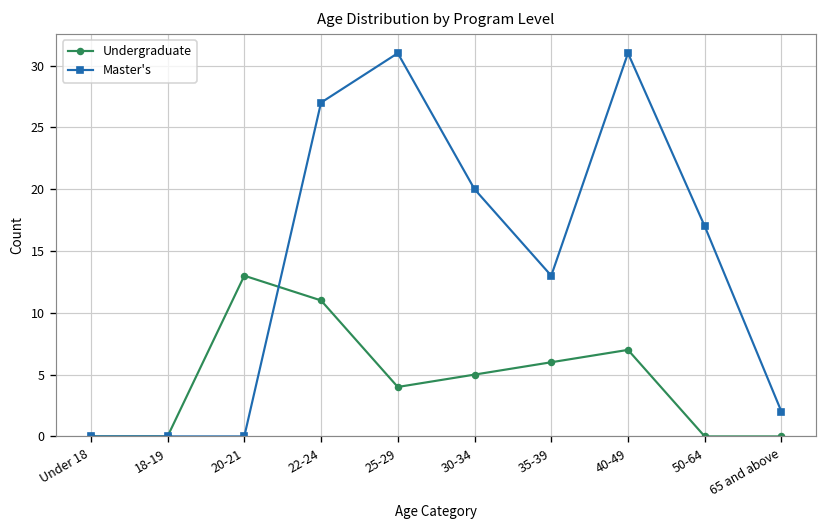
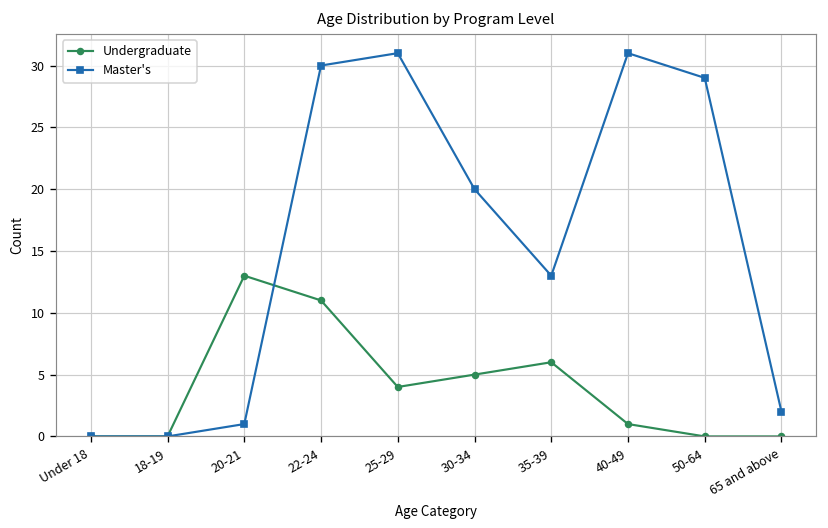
  {
    "Undergraduate": {
      "20-21": 13,
      "22-24": 11,
      "25-29": 4,
      "30-34": 5,
      "35-39": 6,
-     "40-49": 7,
+     "40-49": 1,
      "50-64": 0,
      "65 and above": 0
    },
    "Master's": {
-     "20-21": 0,
-     "22-24": 27,
+     "20-21": 1,
+     "22-24": 30,
      "25-29": 31,
      "30-34": 20,
      "35-39": 13,
      "40-49": 31,
-     "50-64": 17,
+     "50-64": 29,
      "65 and above": 2
    }
  }
